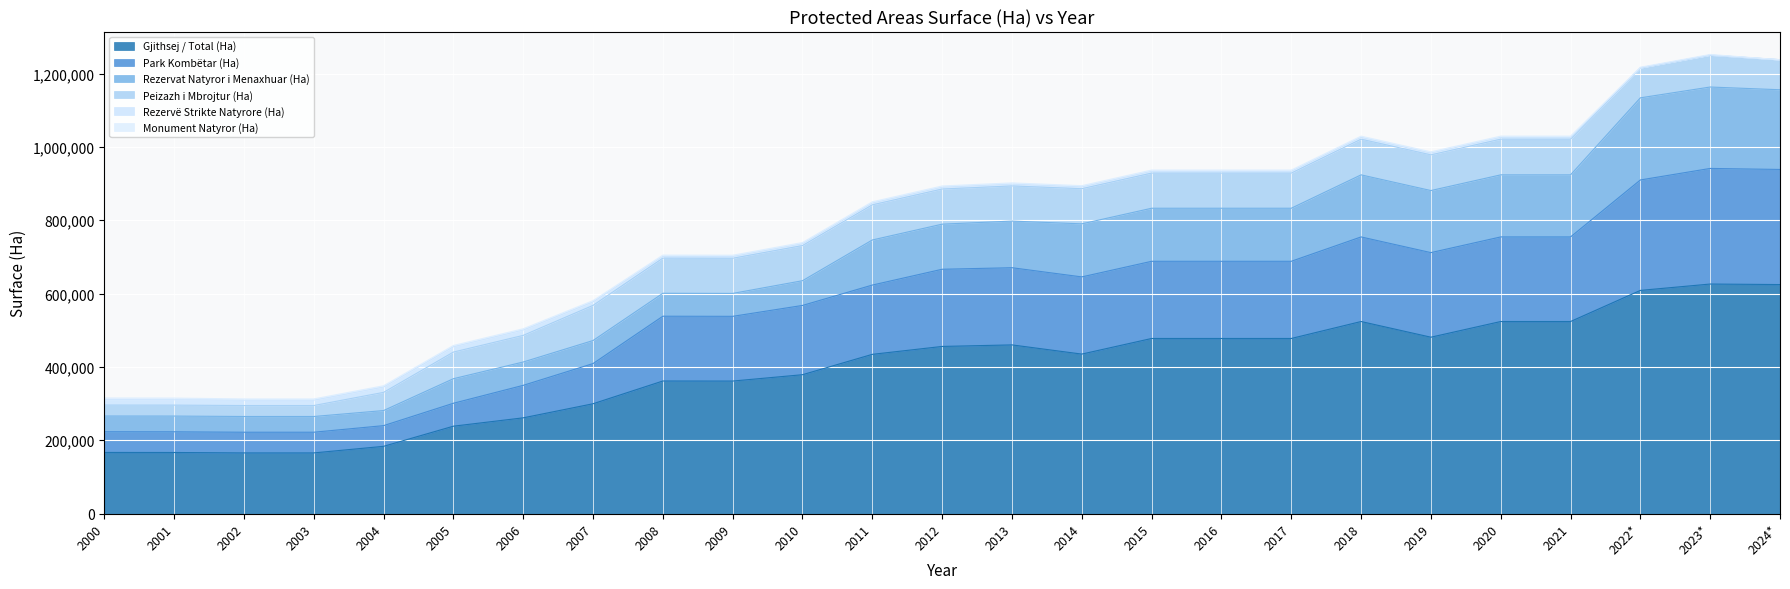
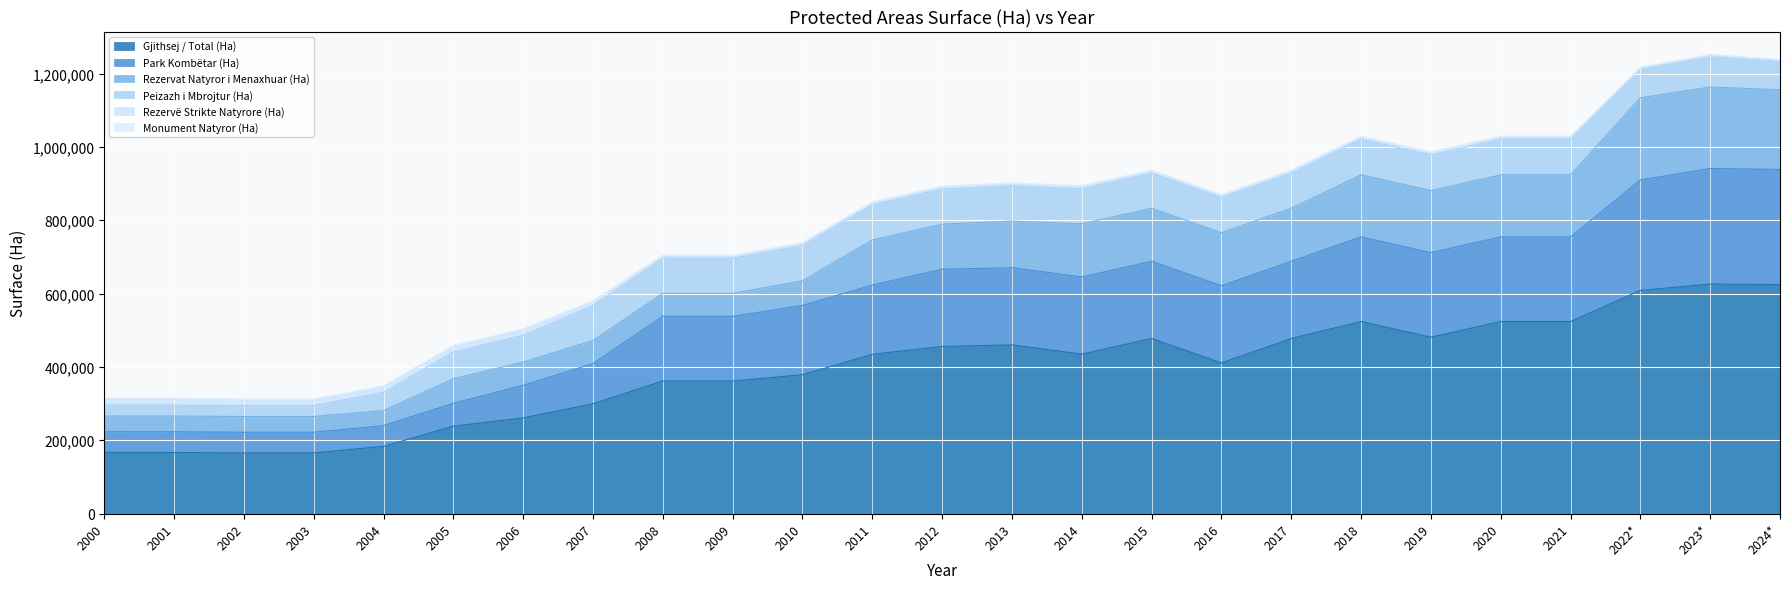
  {
    "Gjithsej / Total (Ha)": {
      "2000": "170,000",
      "2001": "170,000",
      "2002": "170,000",
      "2003": "170,000",
      "2004": "180,000",
      "2005": "240,000",
      "2006": "260,000",
      "2007": "300,000",
      "2008": "360,000",
      "2009": "360,000",
      "2010": "380,000",
      "2011": "430,000",
      "2012": "460,000",
      "2013": "460,000",
      "2014": "430,000",
      "2015": "480,000",
-     "2016": "480,000",
+     "2016": "410,000",
      "2017": "480,000",
      "2018": "520,000",
      "2019": "480,000",
      "2020": "520,000",
      "2021": "520,000",
      "2022*": "610,000",
      "2023*": "630,000",
      "2024*": "620,000"
    }
  }
